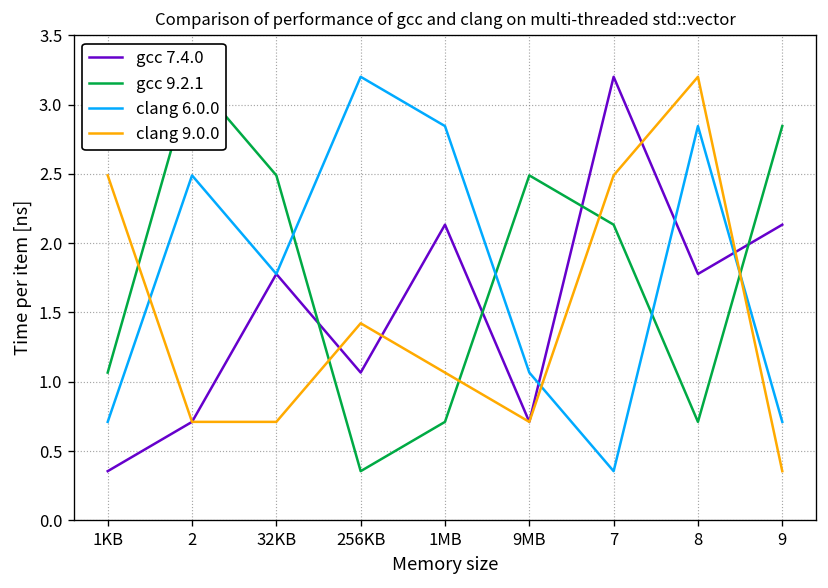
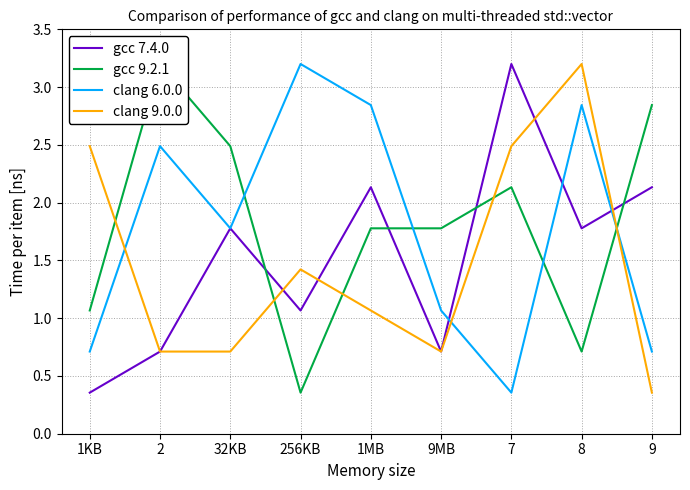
  {
    "gcc 7.4.0": {
      "1KB": 0.36,
      "256KB": 1.07,
      "1MB": 2.13,
      "7": 3.20,
      "8": 1.78,
      "9": 2.13
    },
    "gcc 9.2.1": {
      "1KB": 1.07,
      "32KB": 2.49,
      "256KB": 0.36,
-     "1MB": 0.71,
-     "9MB": 2.49,
+     "1MB": 1.78,
+     "9MB": 1.78,
      "7": 2.13,
      "8": 0.71,
      "9": 2.84
    },
    "clang 6.0.0": {
      "1KB": 0.71,
      "2": 2.49,
      "256KB": 3.20,
      "1MB": 2.84,
      "9MB": 1.07,
      "7": 0.36,
      "8": 2.84,
      "9": 0.71
    },
    "clang 9.0.0": {
      "1KB": 2.49,
      "32KB": 0.71,
      "256KB": 1.42,
      "1MB": 1.07,
      "7": 2.49,
      "8": 3.20,
      "9": 0.36
    }
  }
